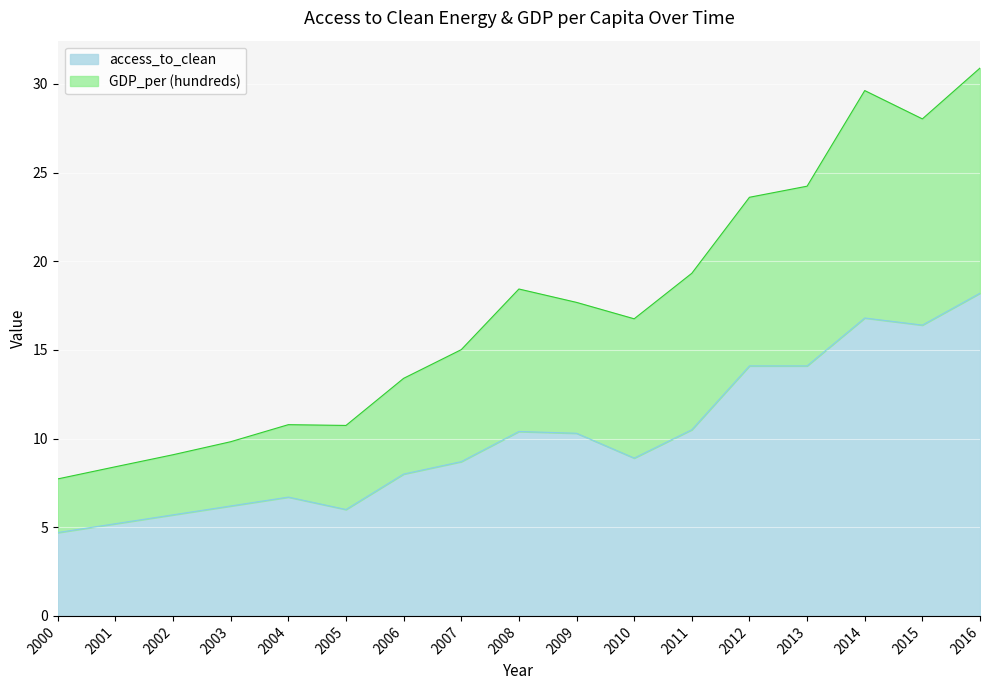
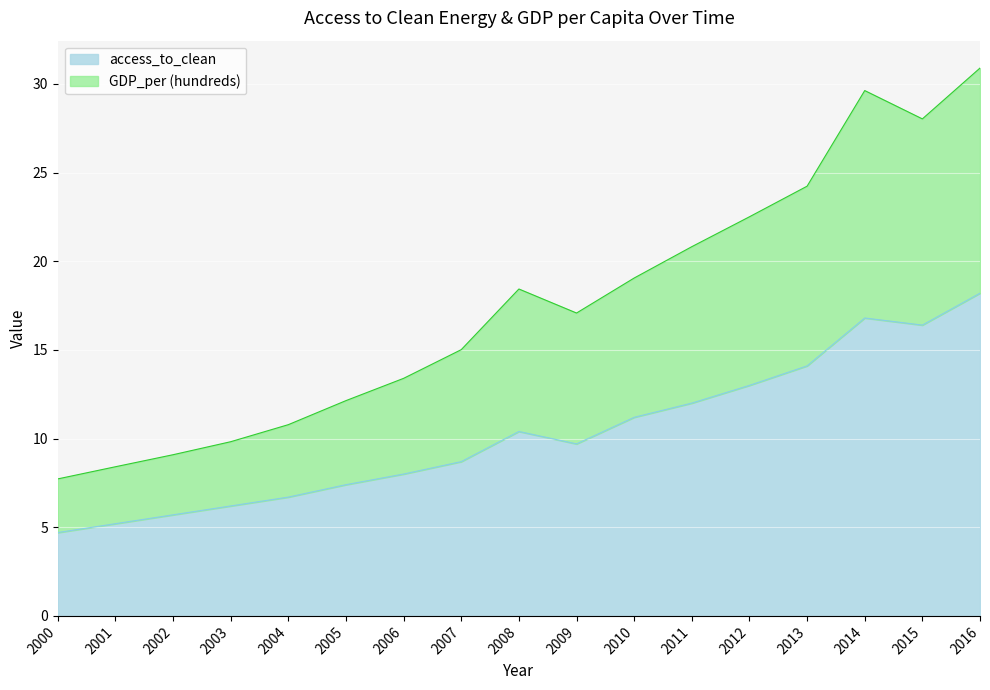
  {
    "access_to_clean": {
      "2000": 4.7,
      "2001": 5.2,
      "2002": 5.7,
      "2003": 6.2,
      "2004": 6.7,
-     "2005": 6.0,
+     "2005": 7.4,
      "2006": 8.0,
      "2007": 8.7,
      "2008": 10.4,
-     "2009": 10.3,
-     "2010": 8.9,
-     "2011": 10.5,
-     "2012": 14.1,
+     "2009": 9.7,
+     "2010": 11.2,
+     "2011": 12.0,
+     "2012": 13.0,
      "2013": 14.1,
      "2014": 16.8,
      "2015": 16.4,
      "2016": 18.2
    },
    "GDP_per (hundreds)": {
      "2000": 3.0,
      "2001": 3.2,
      "2002": 3.4,
      "2003": 3.6,
      "2004": 4.1,
      "2005": 4.7,
      "2006": 5.4,
      "2007": 6.3,
      "2008": 8.0,
      "2009": 7.4,
      "2010": 7.9,
      "2011": 8.8,
      "2012": 9.5,
      "2013": 10.1,
      "2014": 12.8,
      "2015": 11.6,
      "2016": 12.7
    }
  }
